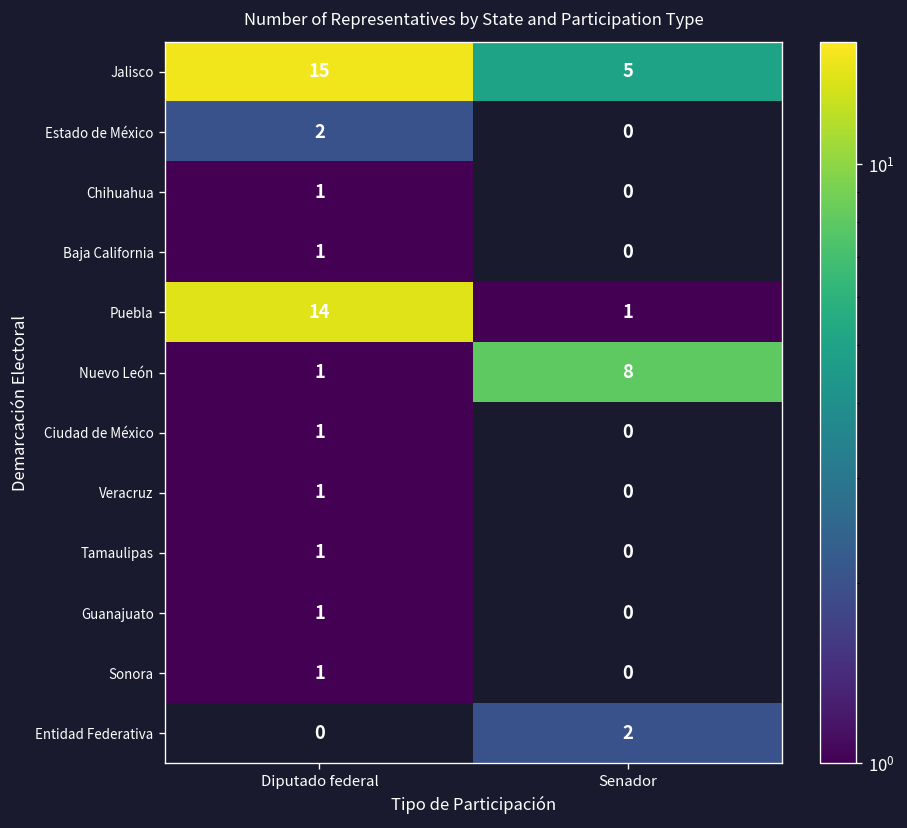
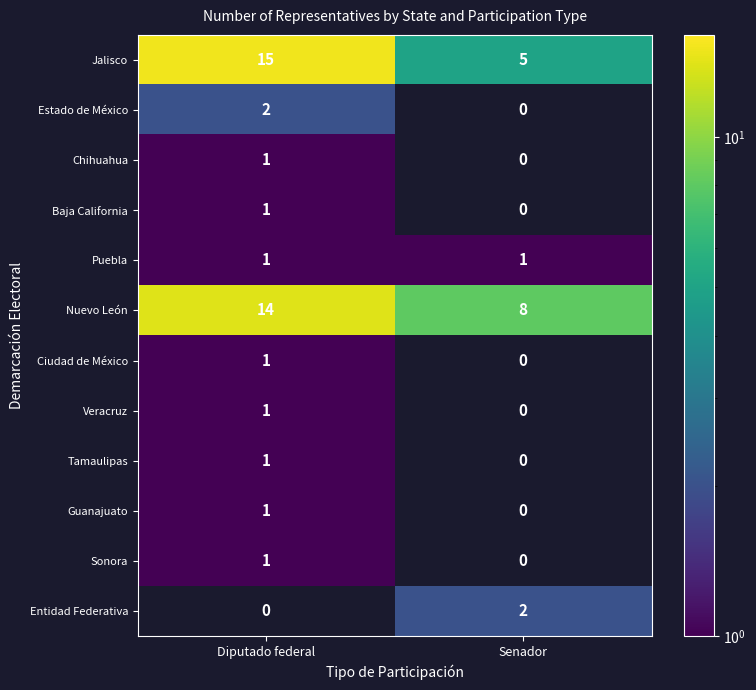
  {
    "Jalisco": {
      "Diputado federal": 15,
      "Senador": 5
    },
    "Estado de México": {
      "Diputado federal": 2
    },
    "Chihuahua": {
      "Diputado federal": 1
    },
    "Baja California": {
      "Diputado federal": 1
    },
    "Puebla": {
-     "Diputado federal": 14,
+     "Diputado federal": 1,
      "Senador": 1
    },
    "Nuevo León": {
-     "Diputado federal": 1,
+     "Diputado federal": 14,
      "Senador": 8
    },
    "Ciudad de México": {
      "Diputado federal": 1
    },
    "Veracruz": {
      "Diputado federal": 1
    },
    "Tamaulipas": {
      "Diputado federal": 1
    },
    "Guanajuato": {
      "Diputado federal": 1
    },
    "Sonora": {
      "Diputado federal": 1
    },
    "Entidad Federativa": {
      "Senador": 2
    }
  }
